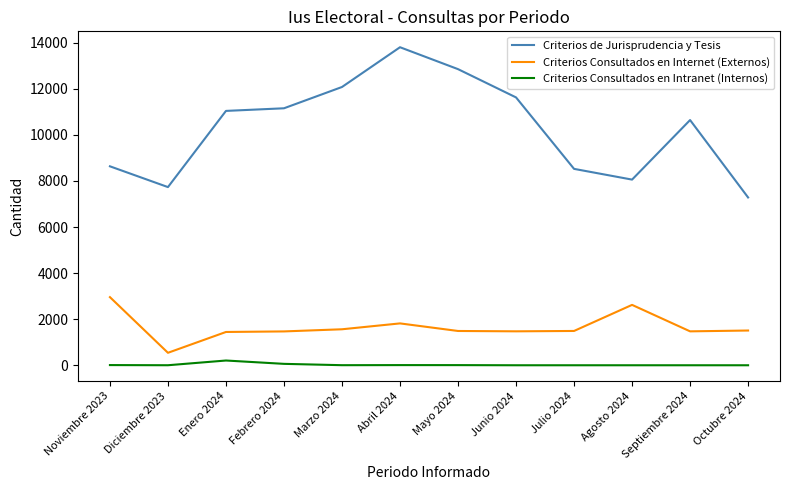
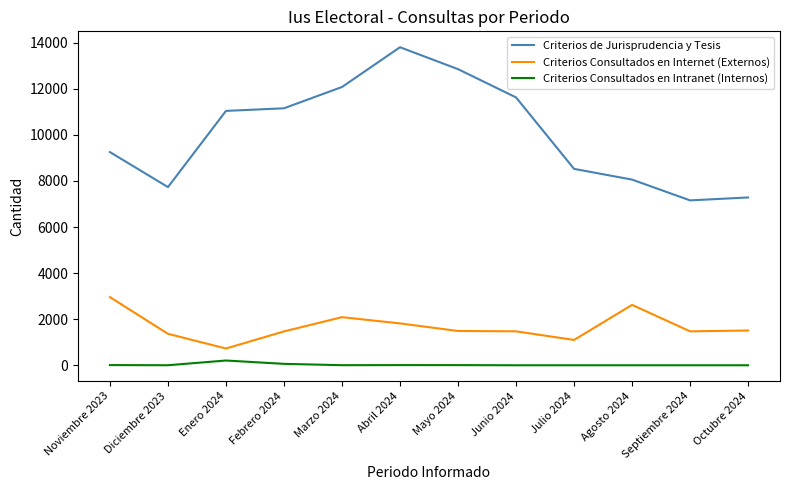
  {
    "Criterios de Jurisprudencia y Tesis": {
-     "Noviembre 2023": 8600,
+     "Noviembre 2023": 9300,
      "Diciembre 2023": 7700,
      "Enero 2024": 11000,
      "Febrero 2024": 11200,
      "Marzo 2024": 12100,
      "Abril 2024": 13800,
      "Mayo 2024": 12900,
      "Junio 2024": 11600,
      "Julio 2024": 8500,
      "Agosto 2024": 8100,
-     "Septiembre 2024": 10600,
+     "Septiembre 2024": 7200,
      "Octubre 2024": 7300
    },
    "Criterios Consultados en Internet (Externos)": {
      "Noviembre 2023": 3000,
-     "Diciembre 2023": 500,
-     "Enero 2024": 1400,
+     "Diciembre 2023": 1400,
+     "Enero 2024": 700,
      "Febrero 2024": 1500,
-     "Marzo 2024": 1600,
+     "Marzo 2024": 2100,
      "Abril 2024": 1800,
      "Mayo 2024": 1500,
      "Junio 2024": 1500,
-     "Julio 2024": 1500,
+     "Julio 2024": 1100,
      "Agosto 2024": 2600,
      "Septiembre 2024": 1500,
      "Octubre 2024": 1500
    },
    "Criterios Consultados en Intranet (Internos)": {
      "Noviembre 2023": 0,
      "Diciembre 2023": 0,
      "Enero 2024": 200,
      "Febrero 2024": 100,
      "Marzo 2024": 0,
      "Abril 2024": 0,
      "Mayo 2024": 0,
      "Junio 2024": 0,
      "Julio 2024": 0,
      "Agosto 2024": 0,
      "Septiembre 2024": 0,
      "Octubre 2024": 0
    }
  }
